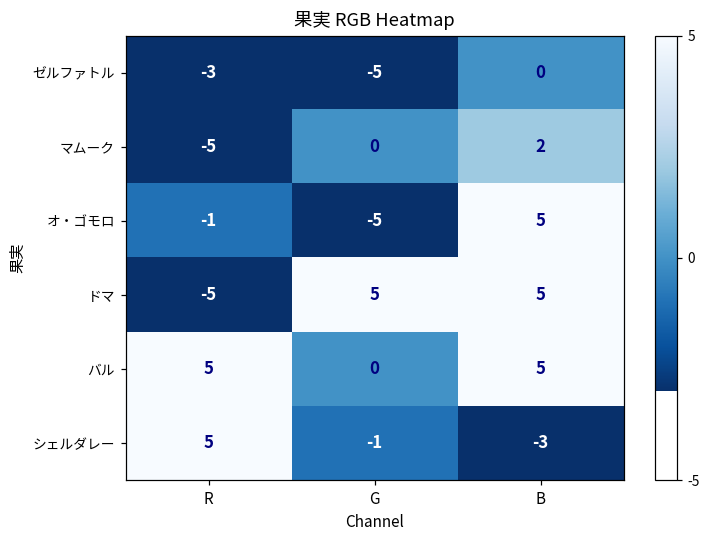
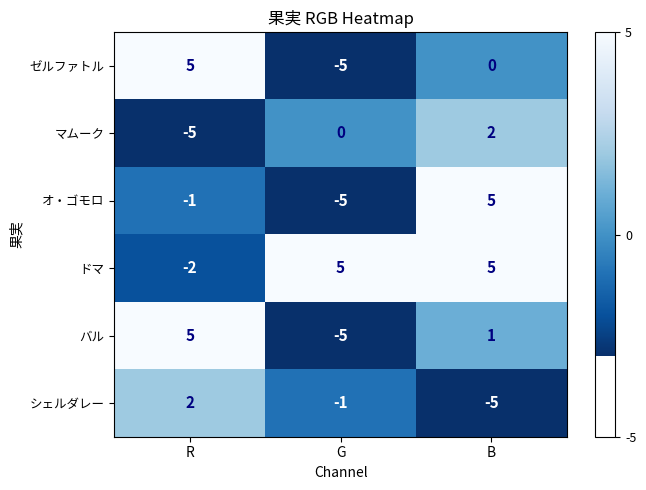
  {
    "ゼルファトル": {
-     "R": -3,
+     "R": 5,
      "G": -5,
      "B": 0
    },
    "マムーク": {
      "R": -5,
      "G": 0,
      "B": 2
    },
    "オ・ゴモロ": {
      "R": -1,
      "G": -5,
      "B": 5
    },
    "ドマ": {
-     "R": -5,
+     "R": -2,
      "G": 5,
      "B": 5
    },
    "バル": {
      "R": 5,
-     "G": 0,
-     "B": 5
+     "G": -5,
+     "B": 1
    },
    "シェルダレー": {
-     "R": 5,
+     "R": 2,
      "G": -1,
-     "B": -3
+     "B": -5
    }
  }
